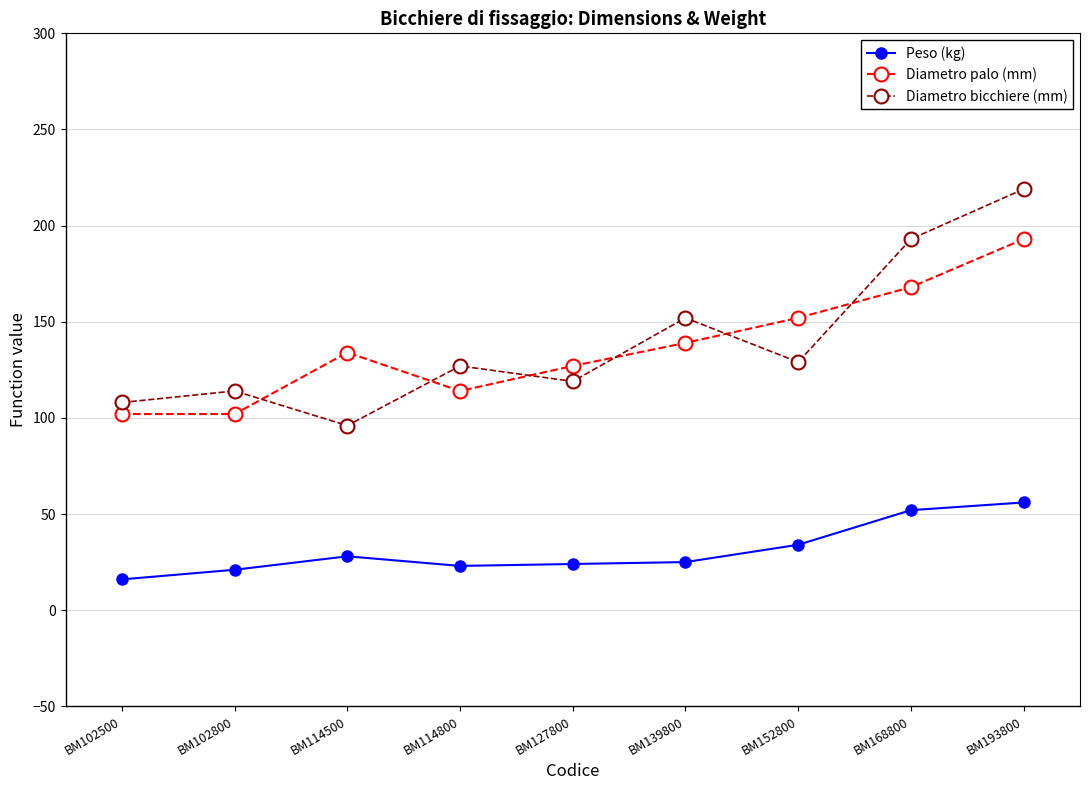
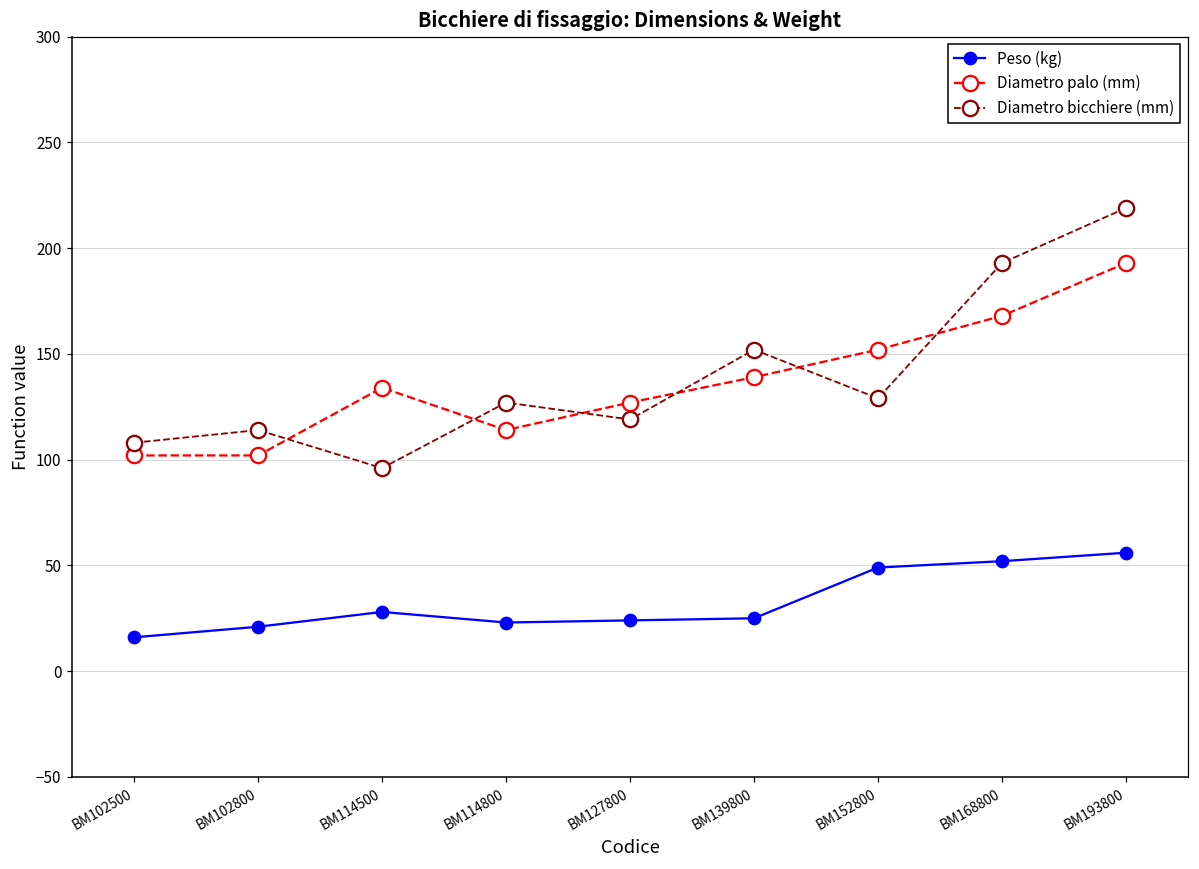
  {
    "Peso (kg)": {
      "BM102500": 16,
      "BM102800": 21,
      "BM114500": 28,
      "BM114800": 23,
      "BM127800": 24,
      "BM139800": 25,
-     "BM152800": 34,
+     "BM152800": 49,
      "BM168800": 52,
      "BM193800": 56
    },
    "Diametro palo (mm)": {
      "BM102500": 102,
      "BM102800": 102,
      "BM114500": 134,
      "BM114800": 114,
      "BM127800": 127,
      "BM139800": 139,
      "BM152800": 152,
      "BM168800": 168,
      "BM193800": 193
    },
    "Diametro bicchiere (mm)": {
      "BM102500": 108,
      "BM102800": 114,
      "BM114500": 96,
      "BM114800": 127,
      "BM127800": 119,
      "BM139800": 152,
      "BM152800": 129,
      "BM168800": 193,
      "BM193800": 219
    }
  }
